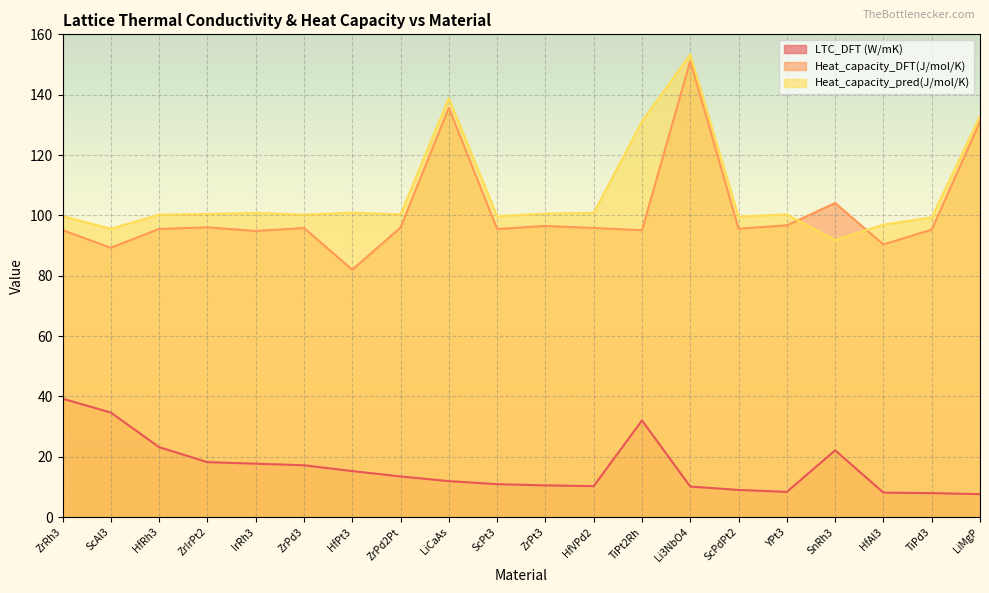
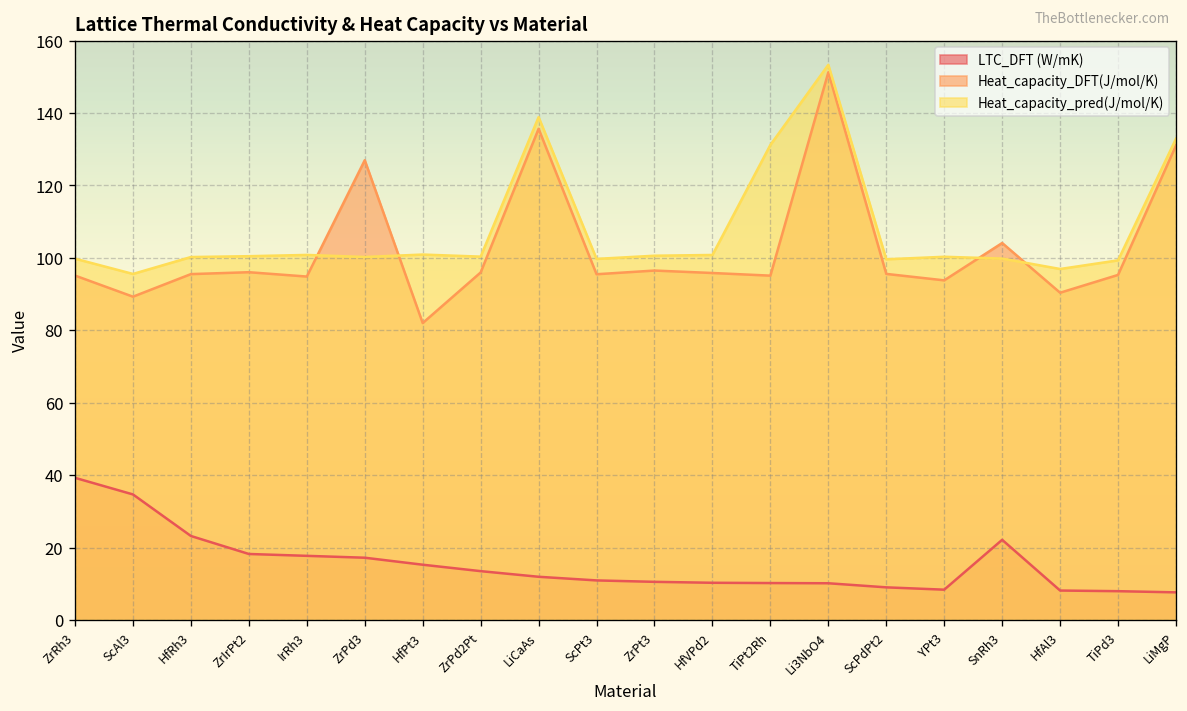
  {
    "LTC_DFT (W/mK)": {
      "ZrRh3": 39,
      "ScAl3": 35,
      "HfRh3": 23,
      "ZrIrPt2": 18,
      "IrRh3": 18,
      "ZrPd3": 17,
      "HfPt3": 15,
      "ZrPd2Pt": 13,
      "LiCaAs": 12,
      "ScPt3": 11,
      "ZrPt3": 11,
      "HfVPd2": 10,
-     "TiPt2Rh": 32,
+     "TiPt2Rh": 10,
      "Li3NbO4": 10,
      "ScPdPt2": 9,
      "YPt3": 8,
      "SnRh3": 22,
      "HfAl3": 8,
      "TiPd3": 8,
      "LiMgP": 8
    },
    "Heat_capacity_DFT(J/mol/K)": {
      "ZrRh3": 95,
      "ScAl3": 89,
      "HfRh3": 96,
      "ZrIrPt2": 96,
      "IrRh3": 95,
-     "ZrPd3": 96,
+     "ZrPd3": 127,
      "HfPt3": 82,
      "ZrPd2Pt": 96,
      "LiCaAs": 136,
      "ScPt3": 95,
      "ZrPt3": 96,
      "HfVPd2": 96,
      "TiPt2Rh": 95,
      "Li3NbO4": 151,
      "ScPdPt2": 96,
-     "YPt3": 97,
+     "YPt3": 94,
      "SnRh3": 104,
      "HfAl3": 90,
      "TiPd3": 95,
      "LiMgP": 131
    },
    "Heat_capacity_pred(J/mol/K)": {
      "ZrRh3": 100,
      "ScAl3": 96,
      "HfRh3": 100,
      "ZrIrPt2": 100,
      "IrRh3": 101,
      "ZrPd3": 100,
      "HfPt3": 101,
      "ZrPd2Pt": 100,
      "LiCaAs": 139,
      "ScPt3": 100,
      "ZrPt3": 101,
      "HfVPd2": 101,
      "TiPt2Rh": 131,
      "Li3NbO4": 153,
      "ScPdPt2": 100,
      "YPt3": 100,
-     "SnRh3": 92,
+     "SnRh3": 100,
      "HfAl3": 97,
      "TiPd3": 99,
      "LiMgP": 133
    }
  }
